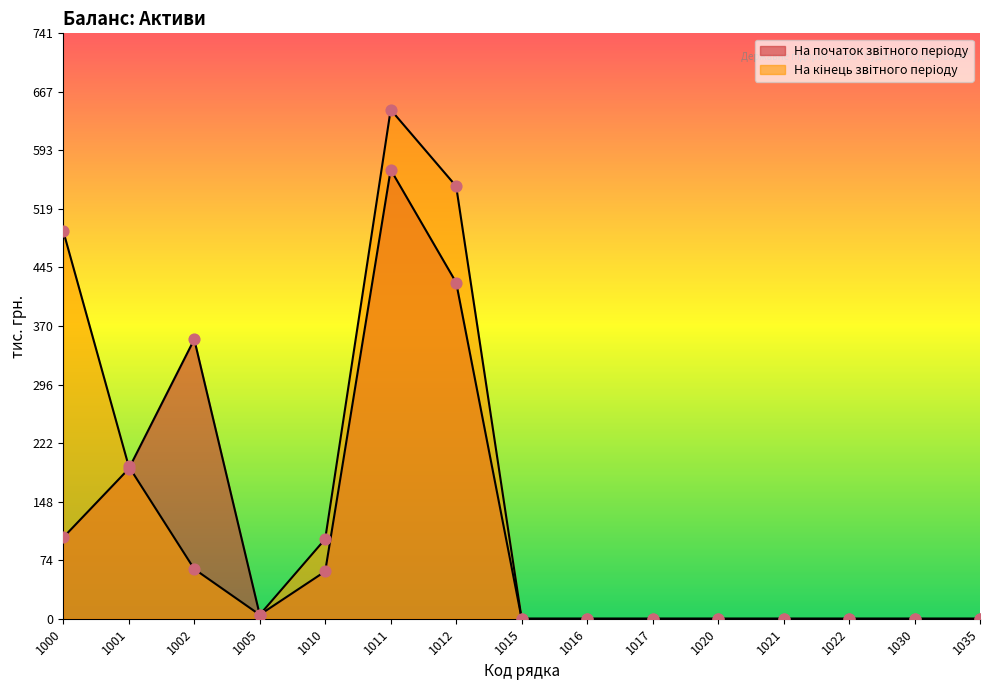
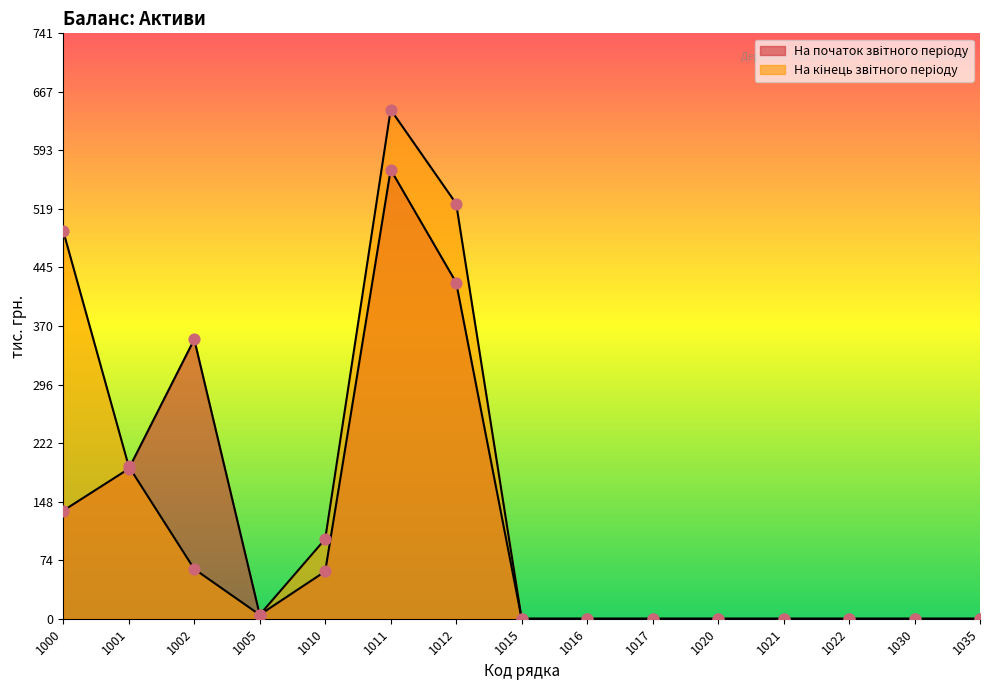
  {
    "На початок звітного періоду": {
-     "1000": 100,
+     "1000": 140,
      "1002": 350,
      "1010": 60,
      "1011": 570,
      "1012": 430
    },
    "На кінець звітного періоду": {
      "1000": 490,
      "1002": 60,
      "1010": 100,
      "1011": 650,
-     "1012": 550
+     "1012": 530
    }
  }
